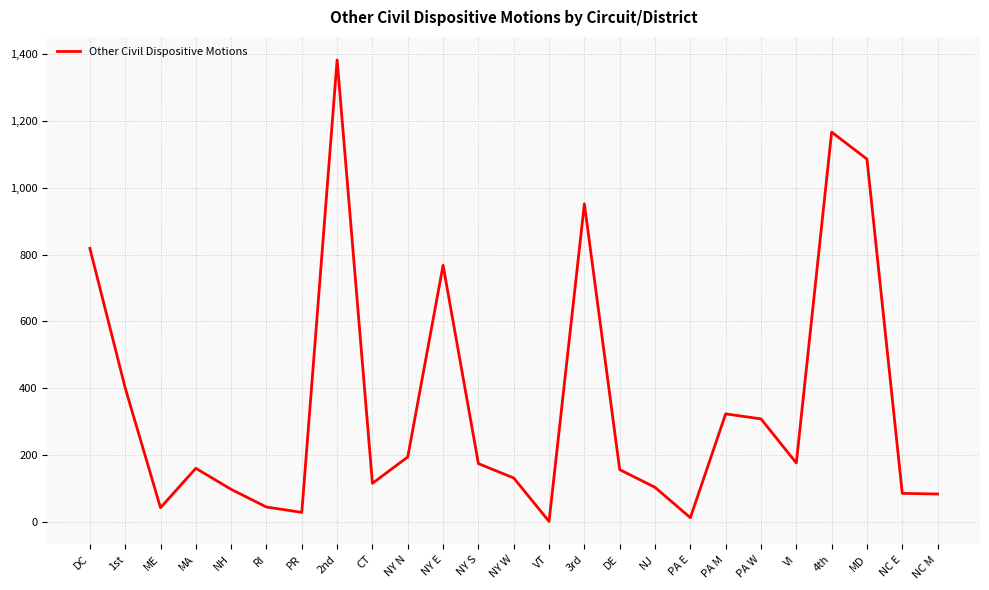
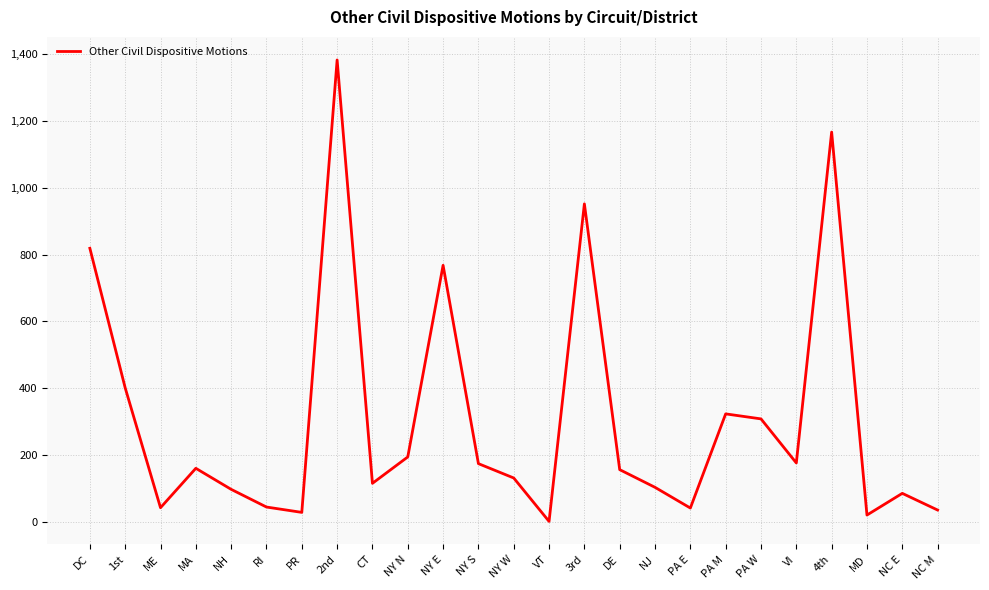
  {
    "DC": "820",
    "1st": "400",
    "ME": "40",
    "MA": "160",
    "NH": "100",
    "RI": "40",
    "PR": "30",
    "2nd": "1,380",
    "CT": "120",
    "NY N": "190",
    "NY E": "770",
    "NY S": "170",
    "NY W": "130",
    "VT": "0",
    "3rd": "950",
    "DE": "160",
    "NJ": "100",
-   "PA E": "10",
+   "PA E": "40",
    "PA M": "320",
    "PA W": "310",
    "VI": "180",
    "4th": "1,170",
-   "MD": "1,090",
+   "MD": "20",
    "NC E": "90",
-   "NC M": "80"
+   "NC M": "40"
  }
